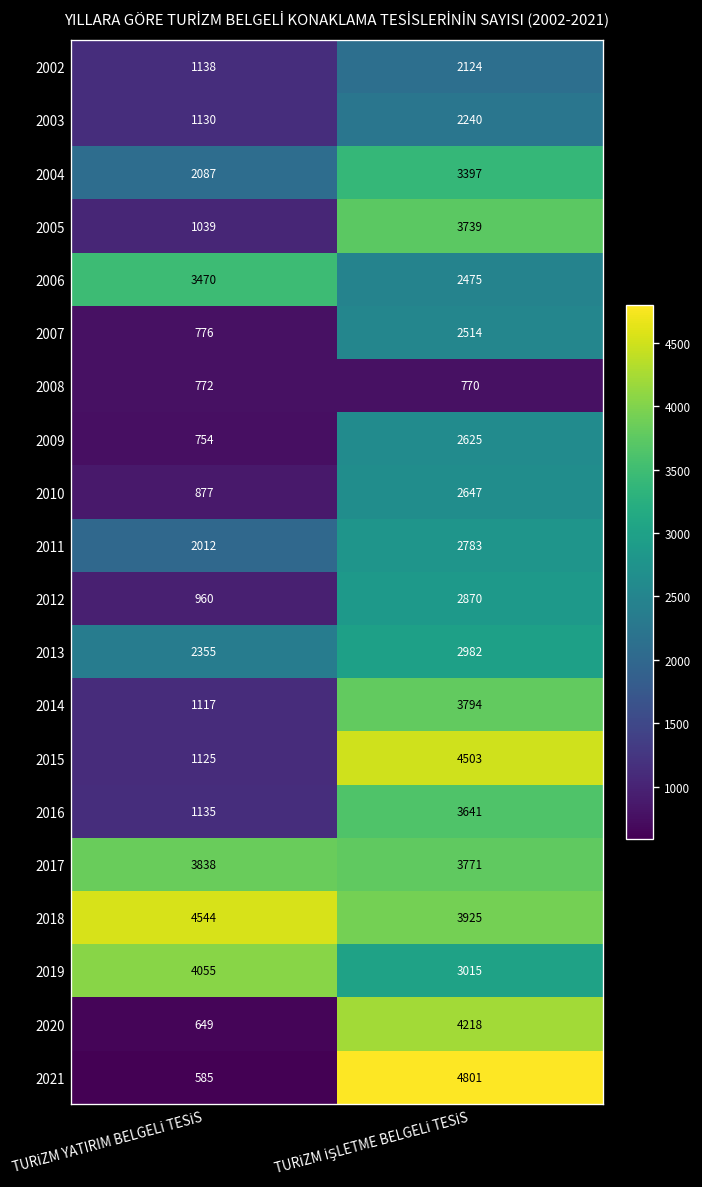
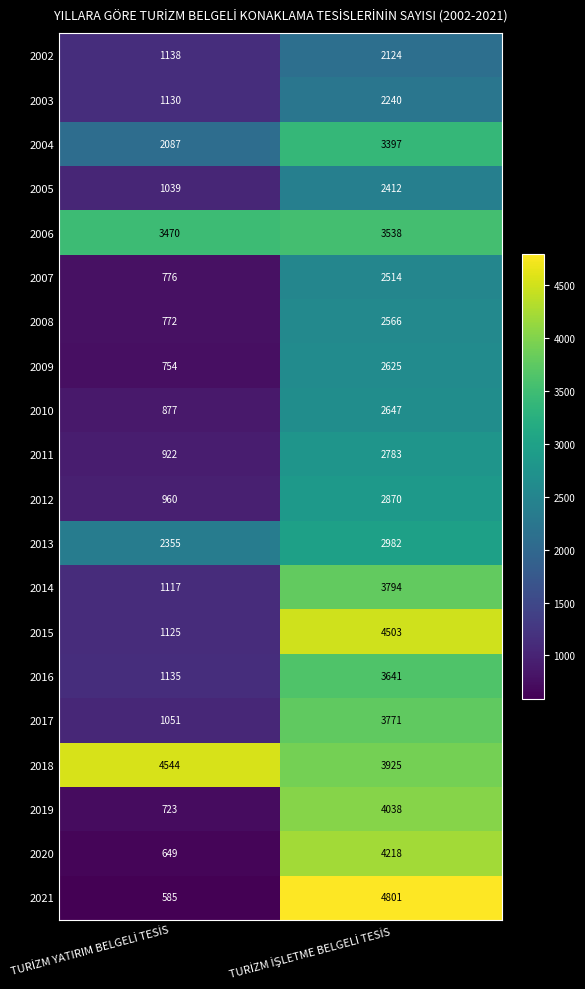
  {
    "2002": {
      "TURİZM YATIRIM BELGELİ TESİS": 1138,
      "TURİZM İŞLETME BELGELİ TESİS": 2124
    },
    "2003": {
      "TURİZM YATIRIM BELGELİ TESİS": 1130,
      "TURİZM İŞLETME BELGELİ TESİS": 2240
    },
    "2004": {
      "TURİZM YATIRIM BELGELİ TESİS": 2087,
      "TURİZM İŞLETME BELGELİ TESİS": 3397
    },
    "2005": {
      "TURİZM YATIRIM BELGELİ TESİS": 1039,
-     "TURİZM İŞLETME BELGELİ TESİS": 3739
+     "TURİZM İŞLETME BELGELİ TESİS": 2412
    },
    "2006": {
      "TURİZM YATIRIM BELGELİ TESİS": 3470,
-     "TURİZM İŞLETME BELGELİ TESİS": 2475
+     "TURİZM İŞLETME BELGELİ TESİS": 3538
    },
    "2007": {
      "TURİZM YATIRIM BELGELİ TESİS": 776,
      "TURİZM İŞLETME BELGELİ TESİS": 2514
    },
    "2008": {
      "TURİZM YATIRIM BELGELİ TESİS": 772,
-     "TURİZM İŞLETME BELGELİ TESİS": 770
+     "TURİZM İŞLETME BELGELİ TESİS": 2566
    },
    "2009": {
      "TURİZM YATIRIM BELGELİ TESİS": 754,
      "TURİZM İŞLETME BELGELİ TESİS": 2625
    },
    "2010": {
      "TURİZM YATIRIM BELGELİ TESİS": 877,
      "TURİZM İŞLETME BELGELİ TESİS": 2647
    },
    "2011": {
-     "TURİZM YATIRIM BELGELİ TESİS": 2012,
+     "TURİZM YATIRIM BELGELİ TESİS": 922,
      "TURİZM İŞLETME BELGELİ TESİS": 2783
    },
    "2012": {
      "TURİZM YATIRIM BELGELİ TESİS": 960,
      "TURİZM İŞLETME BELGELİ TESİS": 2870
    },
    "2013": {
      "TURİZM YATIRIM BELGELİ TESİS": 2355,
      "TURİZM İŞLETME BELGELİ TESİS": 2982
    },
    "2014": {
      "TURİZM YATIRIM BELGELİ TESİS": 1117,
      "TURİZM İŞLETME BELGELİ TESİS": 3794
    },
    "2015": {
      "TURİZM YATIRIM BELGELİ TESİS": 1125,
      "TURİZM İŞLETME BELGELİ TESİS": 4503
    },
    "2016": {
      "TURİZM YATIRIM BELGELİ TESİS": 1135,
      "TURİZM İŞLETME BELGELİ TESİS": 3641
    },
    "2017": {
-     "TURİZM YATIRIM BELGELİ TESİS": 3838,
+     "TURİZM YATIRIM BELGELİ TESİS": 1051,
      "TURİZM İŞLETME BELGELİ TESİS": 3771
    },
    "2018": {
      "TURİZM YATIRIM BELGELİ TESİS": 4544,
      "TURİZM İŞLETME BELGELİ TESİS": 3925
    },
    "2019": {
-     "TURİZM YATIRIM BELGELİ TESİS": 4055,
-     "TURİZM İŞLETME BELGELİ TESİS": 3015
+     "TURİZM YATIRIM BELGELİ TESİS": 723,
+     "TURİZM İŞLETME BELGELİ TESİS": 4038
    },
    "2020": {
      "TURİZM YATIRIM BELGELİ TESİS": 649,
      "TURİZM İŞLETME BELGELİ TESİS": 4218
    },
    "2021": {
      "TURİZM YATIRIM BELGELİ TESİS": 585,
      "TURİZM İŞLETME BELGELİ TESİS": 4801
    }
  }
